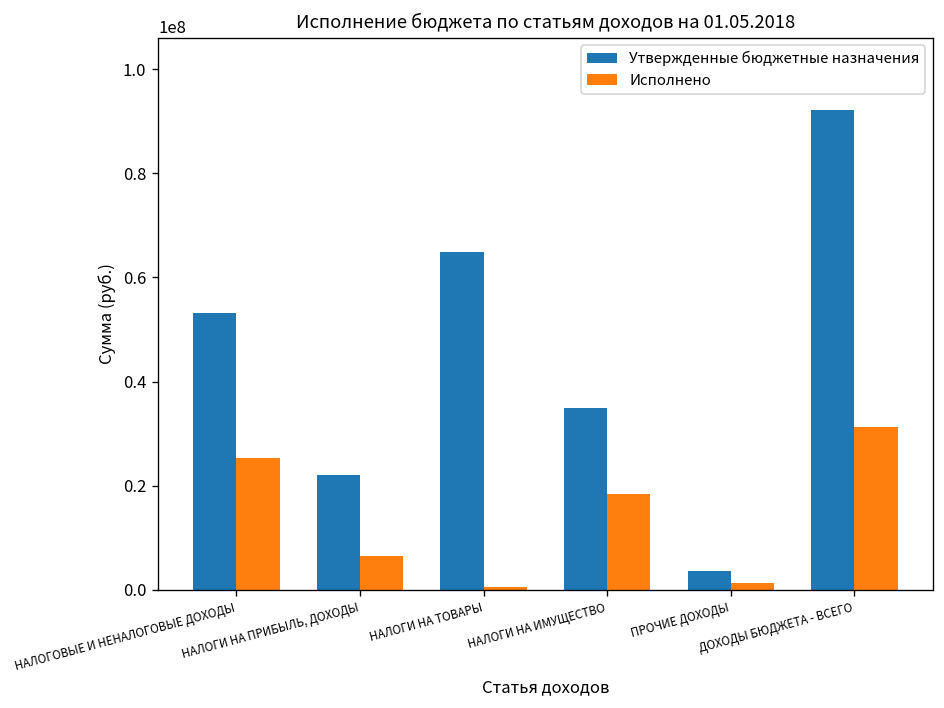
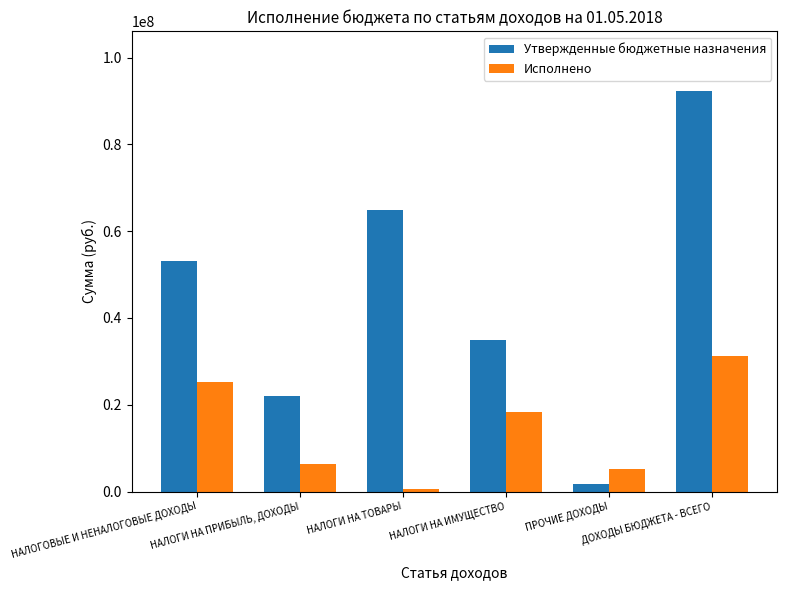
  {
    "Утвержденные бюджетные назначения": {
      "НАЛОГОВЫЕ И НЕНАЛОГОВЫЕ ДОХОДЫ": 53000000,
      "НАЛОГИ НА ПРИБЫЛЬ, ДОХОДЫ": 22000000,
      "НАЛОГИ НА ТОВАРЫ": 65000000,
      "НАЛОГИ НА ИМУЩЕСТВО": 35000000,
-     "ПРОЧИЕ ДОХОДЫ": 4000000,
+     "ПРОЧИЕ ДОХОДЫ": 2000000,
      "ДОХОДЫ БЮДЖЕТА - ВСЕГО": 92000000
    },
    "Исполнено": {
      "НАЛОГОВЫЕ И НЕНАЛОГОВЫЕ ДОХОДЫ": 25000000,
      "НАЛОГИ НА ПРИБЫЛЬ, ДОХОДЫ": 6000000,
      "НАЛОГИ НА ИМУЩЕСТВО": 18000000,
-     "ПРОЧИЕ ДОХОДЫ": 1000000,
+     "ПРОЧИЕ ДОХОДЫ": 5000000,
      "ДОХОДЫ БЮДЖЕТА - ВСЕГО": 31000000
    }
  }
